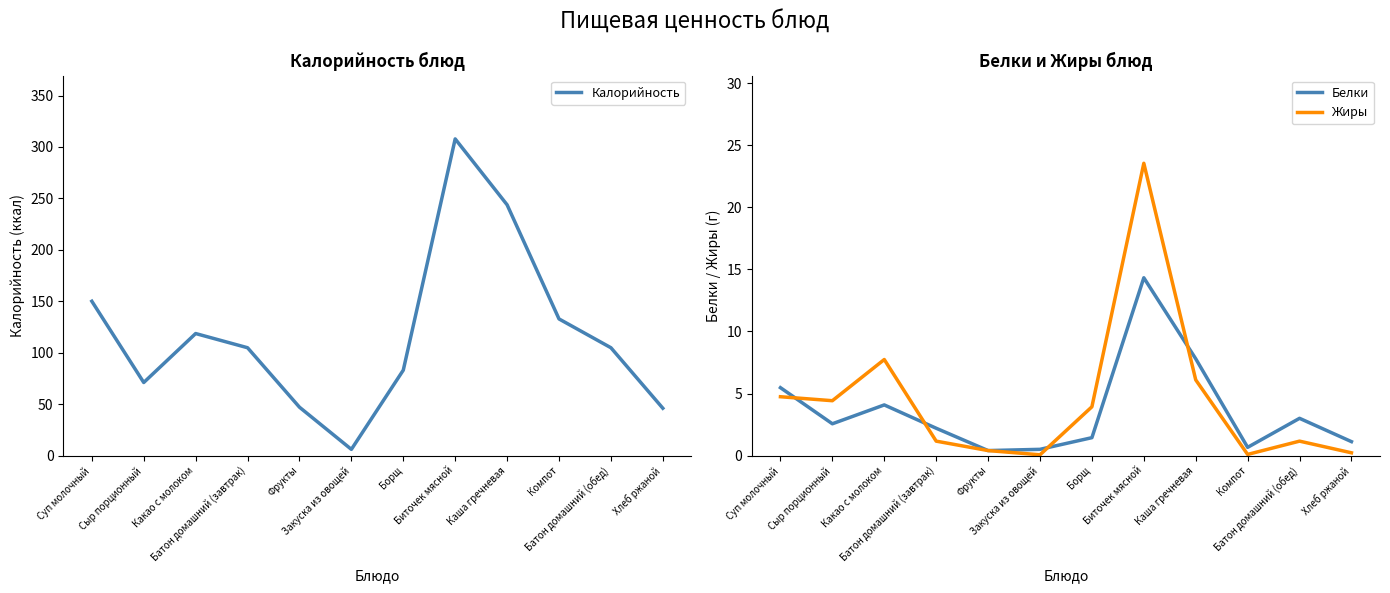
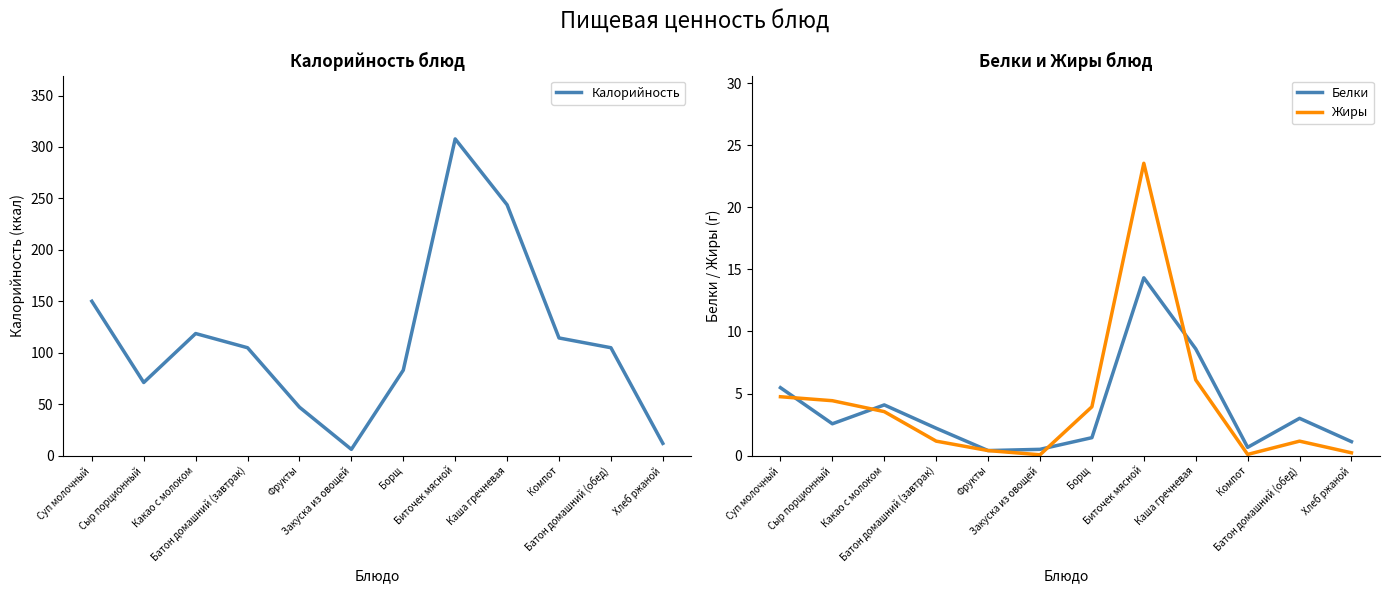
  {
    "Калорийность блюд": {
      "Суп молочный": 150,
      "Сыр порционный": 71,
      "Какао с молоком": 119,
      "Батон домашний (завтрак)": 105,
      "Фрукты": 47,
      "Закуска из овощей": 6,
      "Борщ": 83,
      "Биточек мясной": 308,
      "Каша гречневая": 244,
-     "Компот": 133,
+     "Компот": 114,
      "Батон домашний (обед)": 105,
-     "Хлеб ржаной": 46
+     "Хлеб ржаной": 12
    },
    "Белки и Жиры блюд": {
      "Белки": {
        "Суп молочный": 5.5,
        "Сыр порционный": 2.6,
        "Какао с молоком": 4.1,
        "Батон домашний (завтрак)": 2.2,
        "Закуска из овощей": 0.5,
        "Борщ": 1.4,
        "Биточек мясной": 14.3,
-       "Каша гречневая": 7.8,
+       "Каша гречневая": 8.6,
        "Компот": 0.7,
        "Батон домашний (обед)": 3.0,
        "Хлеб ржаной": 1.1
      },
      "Жиры": {
        "Суп молочный": 4.7,
        "Сыр порционный": 4.4,
-       "Какао с молоком": 7.7,
+       "Какао с молоком": 3.5,
        "Батон домашний (завтрак)": 1.2,
        "Закуска из овощей": 0.1,
        "Борщ": 3.9,
        "Биточек мясной": 23.6,
        "Каша гречневая": 6.1,
        "Компот": 0.1,
        "Батон домашний (обед)": 1.2,
        "Хлеб ржаной": 0.2
      }
    }
  }
